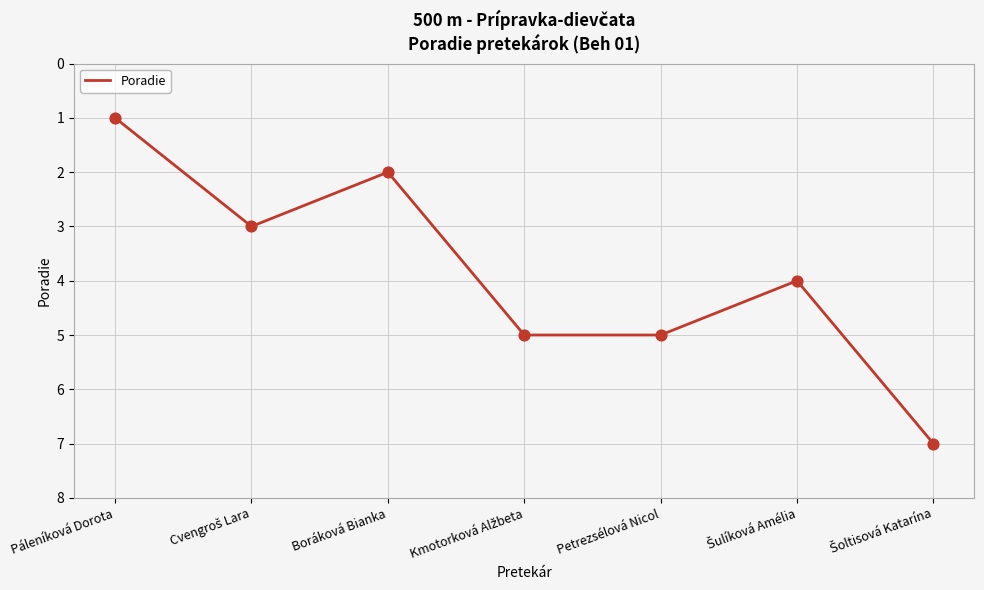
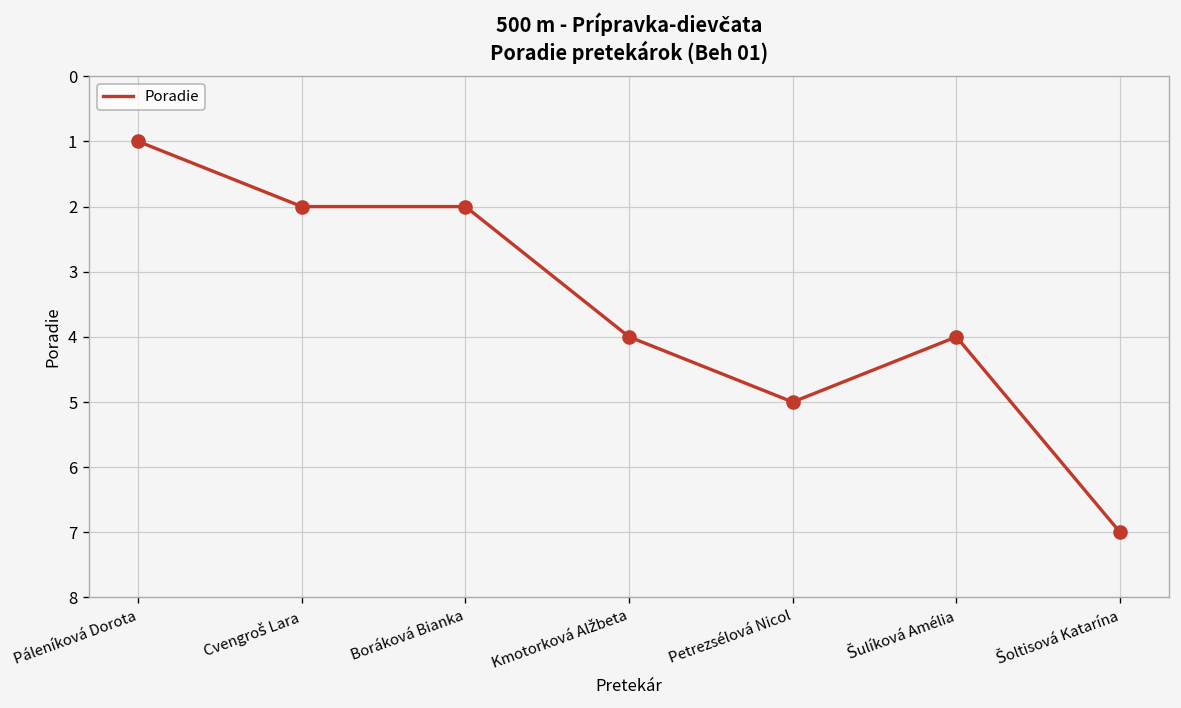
  {
    "Páleníková Dorota": 1,
-   "Cvengroš Lara": 3,
+   "Cvengroš Lara": 2,
    "Boráková Bianka": 2,
-   "Kmotorková Alžbeta": 5,
+   "Kmotorková Alžbeta": 4,
    "Petrezsélová Nicol": 5,
    "Šulíková Amélia": 4,
    "Šoltisová Katarína": 7
  }
